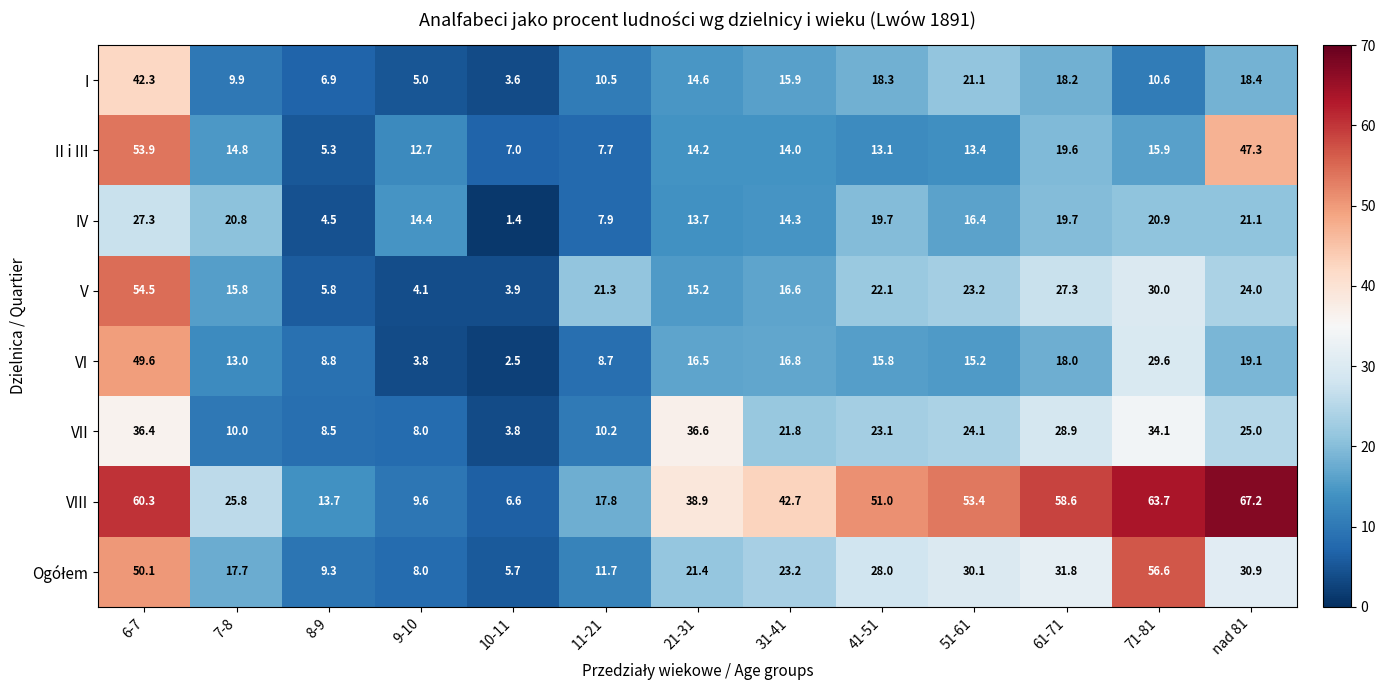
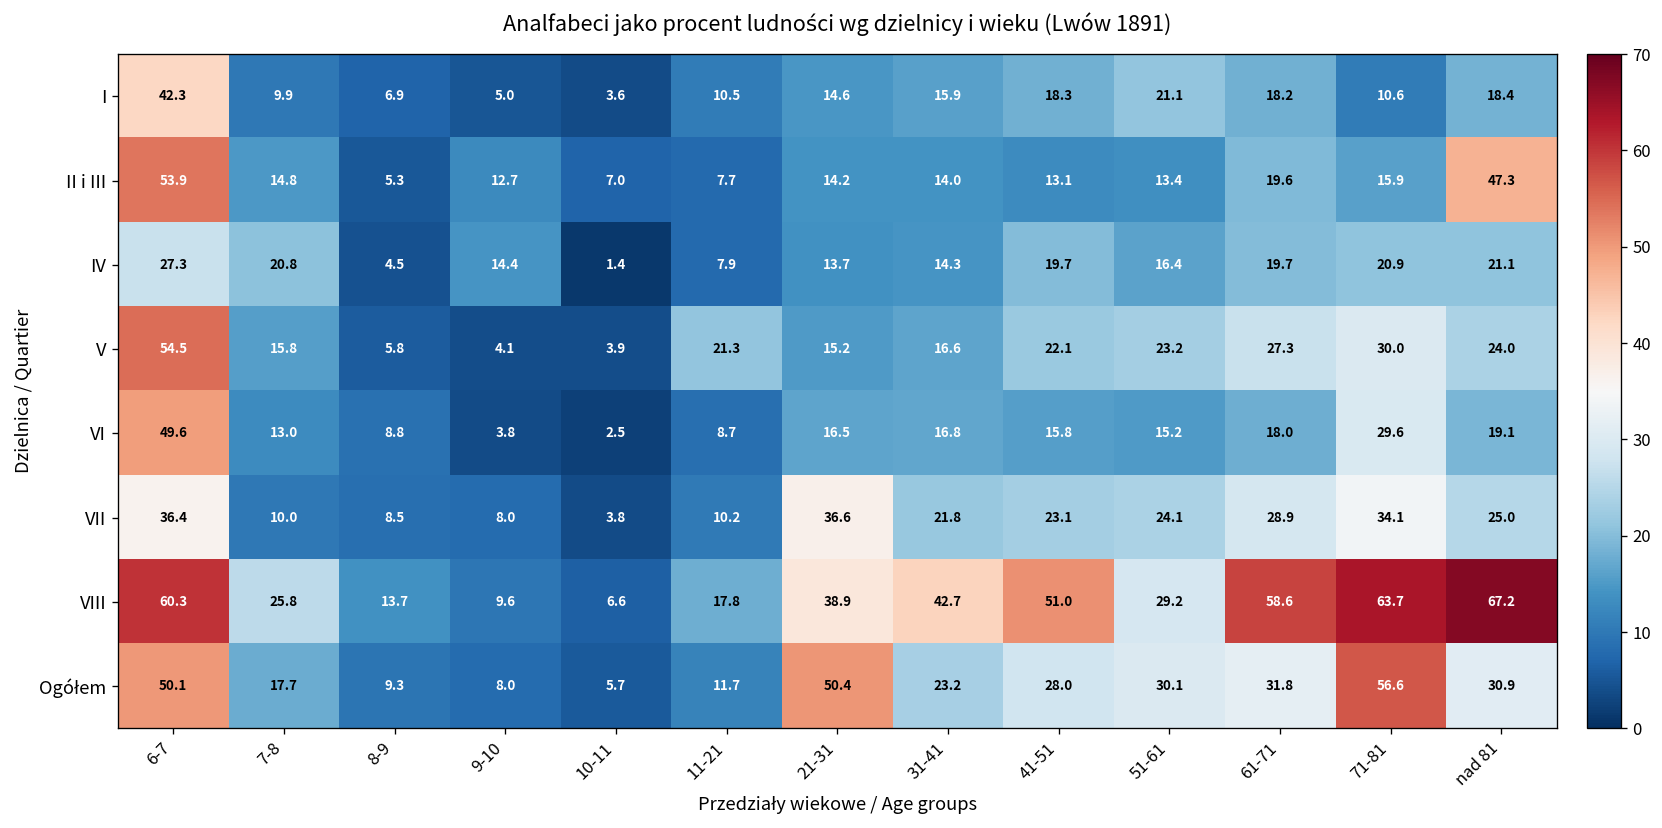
  {
    "I": {
      "6-7": 42.3,
      "7-8": 9.9,
      "8-9": 6.9,
      "9-10": 5.0,
      "10-11": 3.6,
      "11-21": 10.5,
      "21-31": 14.6,
      "31-41": 15.9,
      "41-51": 18.3,
      "51-61": 21.1,
      "61-71": 18.2,
      "71-81": 10.6,
      "nad 81": 18.4
    },
    "II i III": {
      "6-7": 53.9,
      "7-8": 14.8,
      "8-9": 5.3,
      "9-10": 12.7,
      "10-11": 7.0,
      "11-21": 7.7,
      "21-31": 14.2,
      "31-41": 14.0,
      "41-51": 13.1,
      "51-61": 13.4,
      "61-71": 19.6,
      "71-81": 15.9,
      "nad 81": 47.3
    },
    "IV": {
      "6-7": 27.3,
      "7-8": 20.8,
      "8-9": 4.5,
      "9-10": 14.4,
      "10-11": 1.4,
      "11-21": 7.9,
      "21-31": 13.7,
      "31-41": 14.3,
      "41-51": 19.7,
      "51-61": 16.4,
      "61-71": 19.7,
      "71-81": 20.9,
      "nad 81": 21.1
    },
    "V": {
      "6-7": 54.5,
      "7-8": 15.8,
      "8-9": 5.8,
      "9-10": 4.1,
      "10-11": 3.9,
      "11-21": 21.3,
      "21-31": 15.2,
      "31-41": 16.6,
      "41-51": 22.1,
      "51-61": 23.2,
      "61-71": 27.3,
      "71-81": 30.0,
      "nad 81": 24.0
    },
    "VI": {
      "6-7": 49.6,
      "7-8": 13.0,
      "8-9": 8.8,
      "9-10": 3.8,
      "10-11": 2.5,
      "11-21": 8.7,
      "21-31": 16.5,
      "31-41": 16.8,
      "41-51": 15.8,
      "51-61": 15.2,
      "61-71": 18.0,
      "71-81": 29.6,
      "nad 81": 19.1
    },
    "VII": {
      "6-7": 36.4,
      "7-8": 10.0,
      "8-9": 8.5,
      "9-10": 8.0,
      "10-11": 3.8,
      "11-21": 10.2,
      "21-31": 36.6,
      "31-41": 21.8,
      "41-51": 23.1,
      "51-61": 24.1,
      "61-71": 28.9,
      "71-81": 34.1,
      "nad 81": 25.0
    },
    "VIII": {
      "6-7": 60.3,
      "7-8": 25.8,
      "8-9": 13.7,
      "9-10": 9.6,
      "10-11": 6.6,
      "11-21": 17.8,
      "21-31": 38.9,
      "31-41": 42.7,
      "41-51": 51.0,
-     "51-61": 53.4,
+     "51-61": 29.2,
      "61-71": 58.6,
      "71-81": 63.7,
      "nad 81": 67.2
    },
    "Ogółem": {
      "6-7": 50.1,
      "7-8": 17.7,
      "8-9": 9.3,
      "9-10": 8.0,
      "10-11": 5.7,
      "11-21": 11.7,
-     "21-31": 21.4,
+     "21-31": 50.4,
      "31-41": 23.2,
      "41-51": 28.0,
      "51-61": 30.1,
      "61-71": 31.8,
      "71-81": 56.6,
      "nad 81": 30.9
    }
  }
